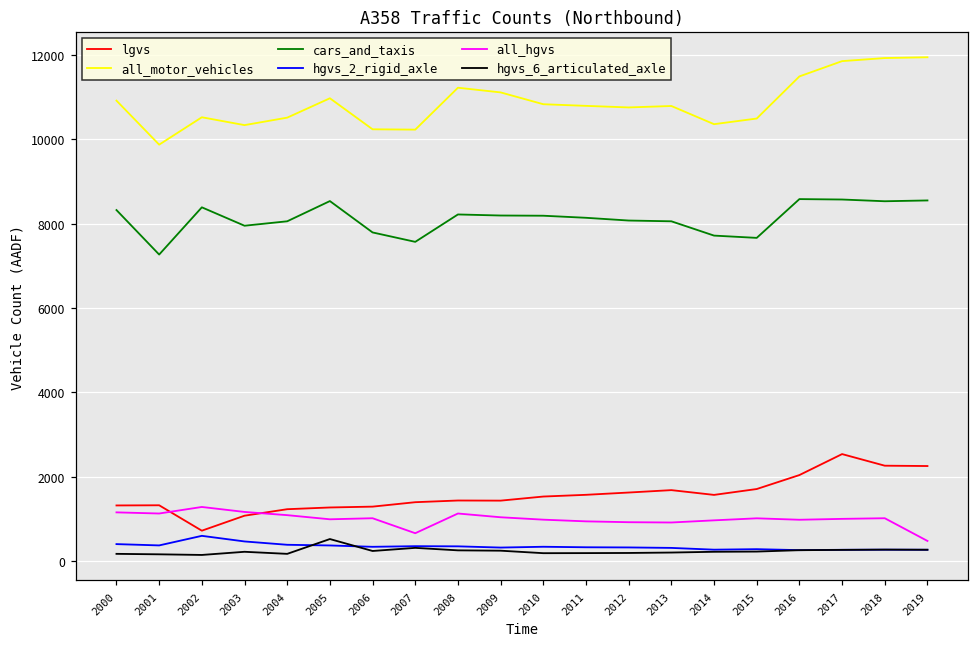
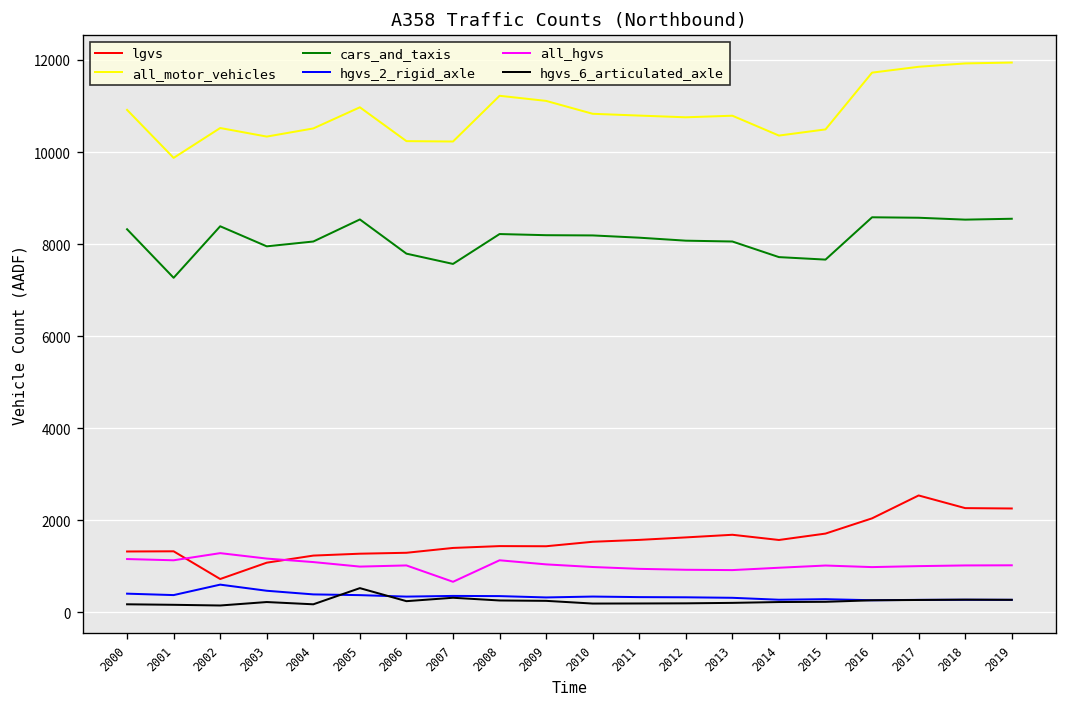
  {
    "lgvs": {
      "2000": 1300,
      "2001": 1300,
      "2002": 700,
      "2003": 1100,
      "2004": 1200,
      "2005": 1300,
      "2006": 1300,
      "2007": 1400,
      "2008": 1400,
      "2009": 1400,
      "2010": 1500,
      "2011": 1600,
      "2012": 1600,
      "2013": 1700,
      "2014": 1600,
      "2015": 1700,
      "2016": 2000,
      "2017": 2500,
      "2018": 2300,
      "2019": 2300
    },
    "all_motor_vehicles": {
      "2000": 10900,
      "2001": 9900,
      "2002": 10500,
      "2003": 10300,
      "2004": 10500,
      "2005": 11000,
      "2006": 10200,
      "2007": 10200,
      "2008": 11200,
      "2009": 11100,
      "2010": 10800,
      "2011": 10800,
      "2012": 10800,
      "2013": 10800,
      "2014": 10400,
      "2015": 10500,
-     "2016": 11500,
+     "2016": 11700,
      "2017": 11900,
      "2018": 11900,
      "2019": 11900
    },
    "cars_and_taxis": {
      "2000": 8300,
      "2001": 7300,
      "2002": 8400,
      "2003": 8000,
      "2004": 8100,
      "2005": 8500,
      "2006": 7800,
      "2007": 7600,
      "2008": 8200,
      "2009": 8200,
      "2010": 8200,
      "2011": 8100,
      "2012": 8100,
      "2013": 8100,
      "2014": 7700,
      "2015": 7700,
      "2016": 8600,
      "2017": 8600,
      "2018": 8500,
      "2019": 8600
    },
    "hgvs_2_rigid_axle": {
      "2000": 400,
      "2001": 400,
      "2002": 600,
      "2003": 500,
      "2004": 400,
      "2005": 400,
      "2006": 300,
      "2008": 400,
      "2009": 300,
      "2010": 300,
      "2011": 300,
      "2012": 300,
      "2013": 300
    },
    "all_hgvs": {
      "2000": 1200,
      "2001": 1100,
      "2002": 1300,
      "2003": 1200,
      "2004": 1100,
      "2005": 1000,
      "2006": 1000,
      "2007": 700,
      "2008": 1100,
      "2009": 1000,
      "2010": 1000,
      "2011": 900,
      "2012": 900,
      "2013": 900,
      "2014": 1000,
      "2015": 1000,
      "2016": 1000,
      "2017": 1000,
      "2018": 1000,
-     "2019": 500
+     "2019": 1000
    },
    "hgvs_6_articulated_axle": {
      "2000": 200,
      "2001": 200,
      "2002": 200,
      "2003": 200,
      "2004": 200,
      "2005": 500,
      "2006": 200,
      "2008": 300,
      "2009": 300,
      "2010": 200,
      "2011": 200,
      "2012": 200,
      "2013": 200
    }
  }
